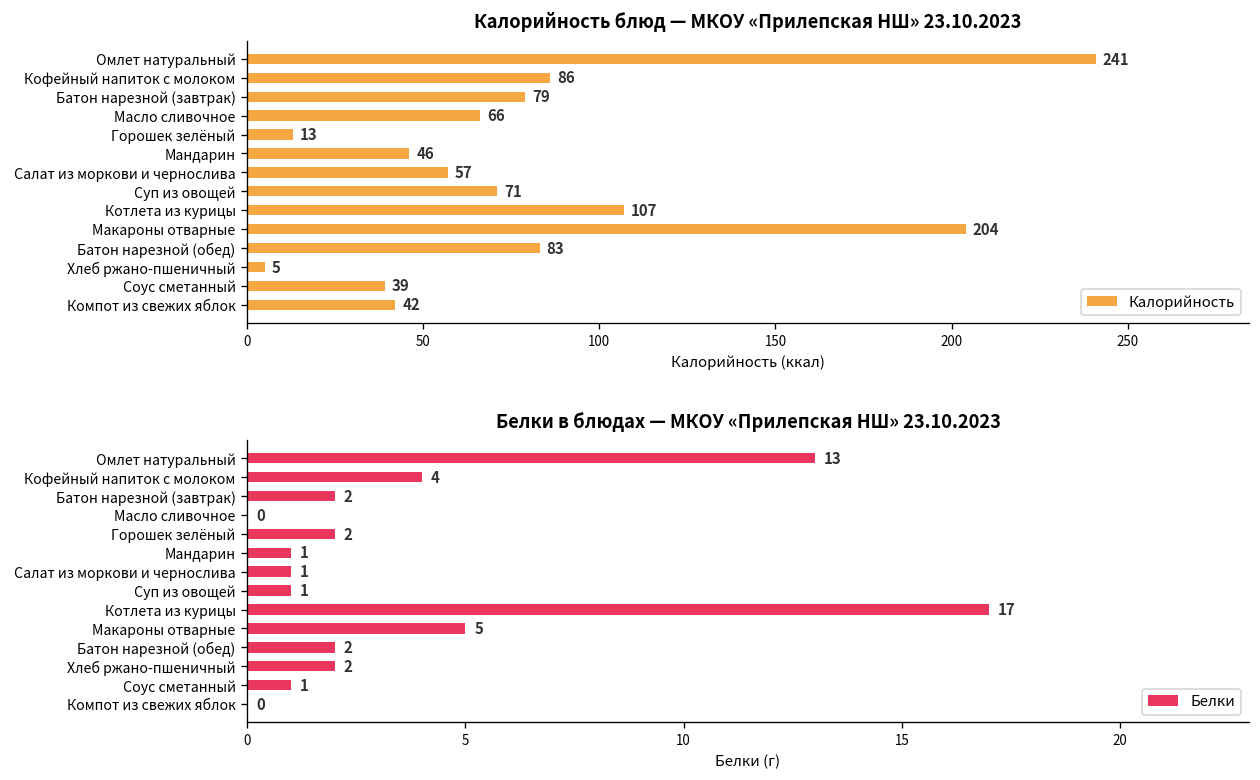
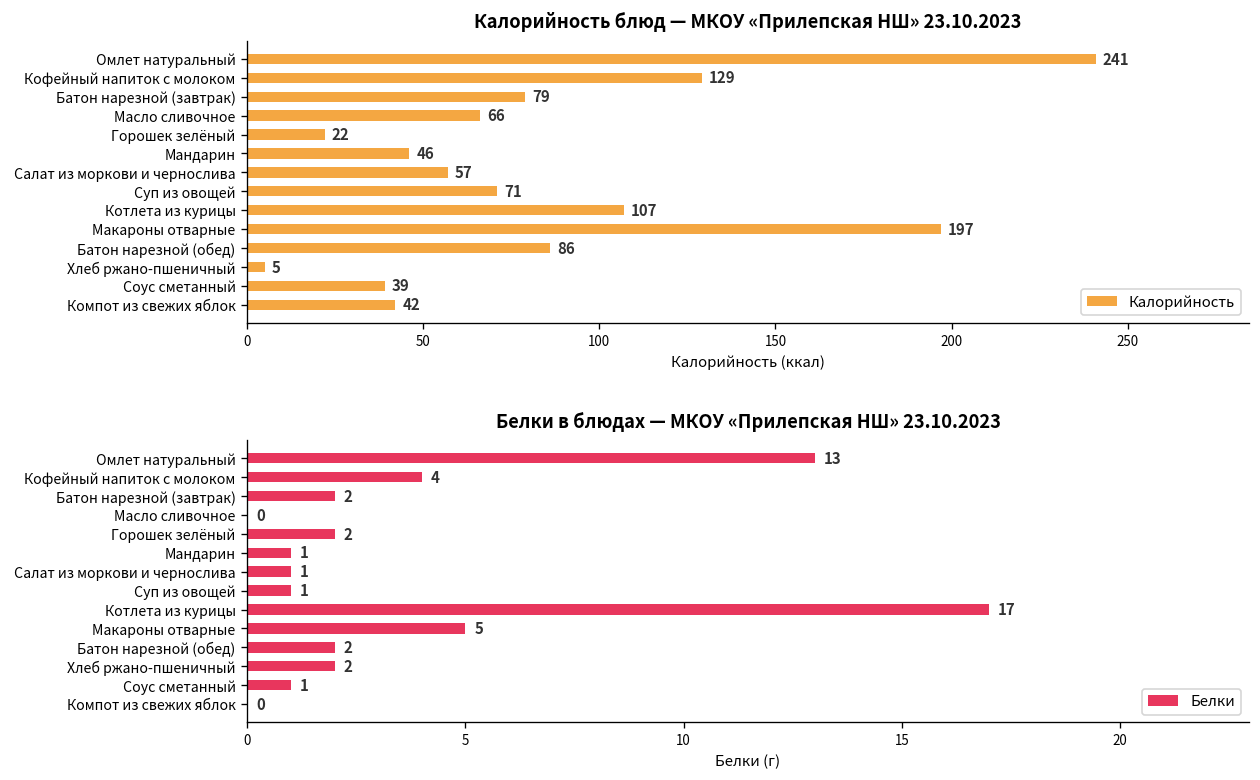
  {
    "Калорийность блюд — МКОУ «Прилепская НШ» 23.10.2023": {
      "Омлет натуральный": 241,
-     "Кофейный напиток с молоком": 86,
+     "Кофейный напиток с молоком": 129,
      "Батон нарезной (завтрак)": 79,
      "Масло сливочное": 66,
-     "Горошек зелёный": 13,
+     "Горошек зелёный": 22,
      "Мандарин": 46,
      "Салат из моркови и чернослива": 57,
      "Суп из овощей": 71,
      "Котлета из курицы": 107,
-     "Макароны отварные": 204,
-     "Батон нарезной (обед)": 83,
+     "Макароны отварные": 197,
+     "Батон нарезной (обед)": 86,
      "Хлеб ржано-пшеничный": 5,
      "Соус сметанный": 39,
      "Компот из свежих яблок": 42
    },
    "Белки в блюдах — МКОУ «Прилепская НШ» 23.10.2023": {
      "Омлет натуральный": 13,
      "Кофейный напиток с молоком": 4,
      "Батон нарезной (завтрак)": 2,
      "Масло сливочное": 0,
      "Горошек зелёный": 2,
      "Мандарин": 1,
      "Салат из моркови и чернослива": 1,
      "Суп из овощей": 1,
      "Котлета из курицы": 17,
      "Макароны отварные": 5,
      "Батон нарезной (обед)": 2,
      "Хлеб ржано-пшеничный": 2,
      "Соус сметанный": 1,
      "Компот из свежих яблок": 0
    }
  }
